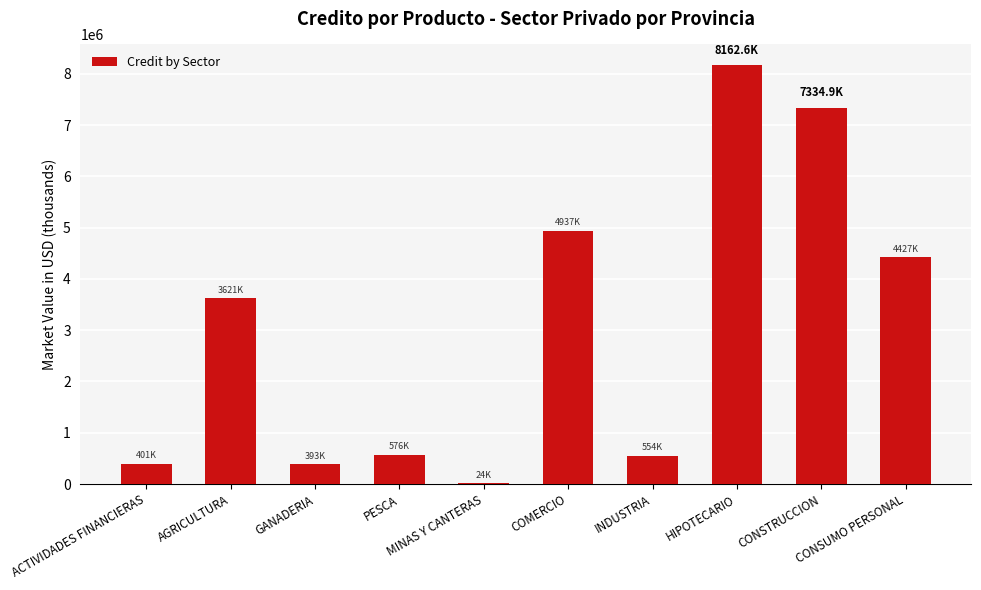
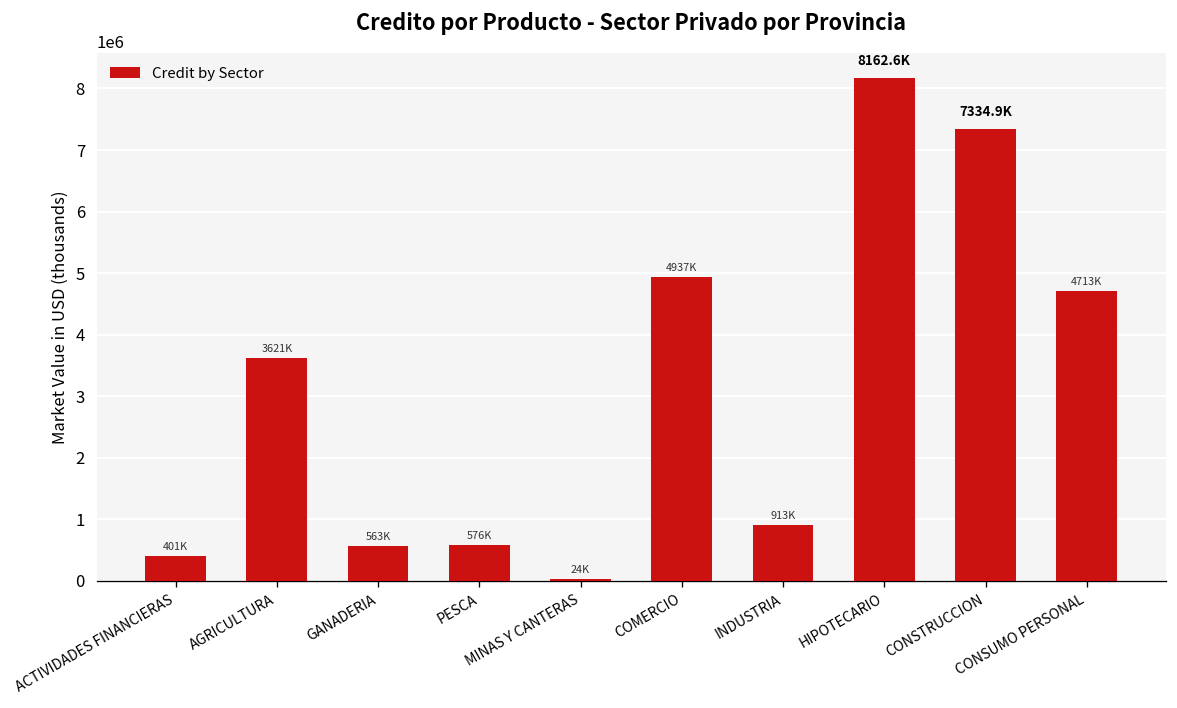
  {
    "ACTIVIDADES FINANCIERAS": "401K",
    "AGRICULTURA": "3621K",
-   "GANADERIA": "393K",
+   "GANADERIA": "563K",
    "PESCA": "576K",
    "MINAS Y CANTERAS": "24K",
    "COMERCIO": "4937K",
-   "INDUSTRIA": "554K",
+   "INDUSTRIA": "913K",
    "HIPOTECARIO": "8162.6K",
    "CONSTRUCCION": "7334.9K",
-   "CONSUMO PERSONAL": "4427K"
+   "CONSUMO PERSONAL": "4713K"
  }
